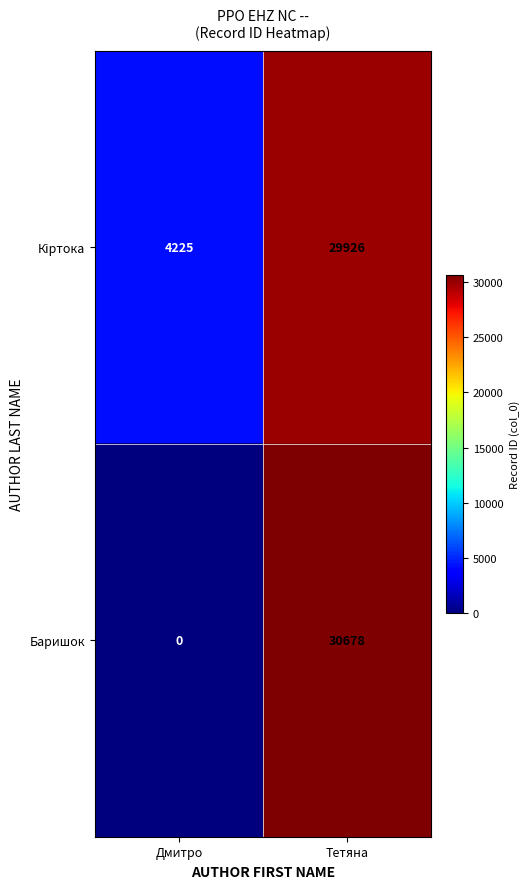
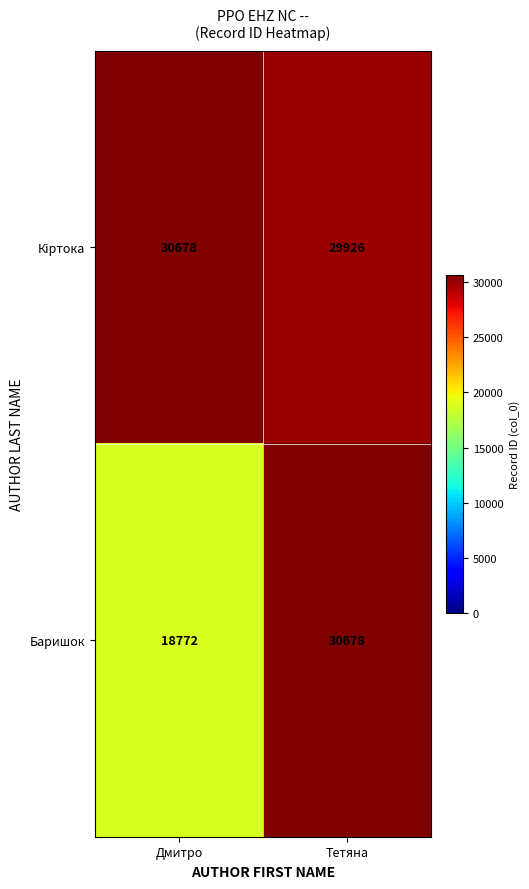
  {
    "Кіртока": {
-     "Дмитро": 4225,
+     "Дмитро": 30678,
      "Тетяна": 29926
    },
    "Баришок": {
-     "Дмитро": 0,
+     "Дмитро": 18772,
      "Тетяна": 30678
    }
  }
